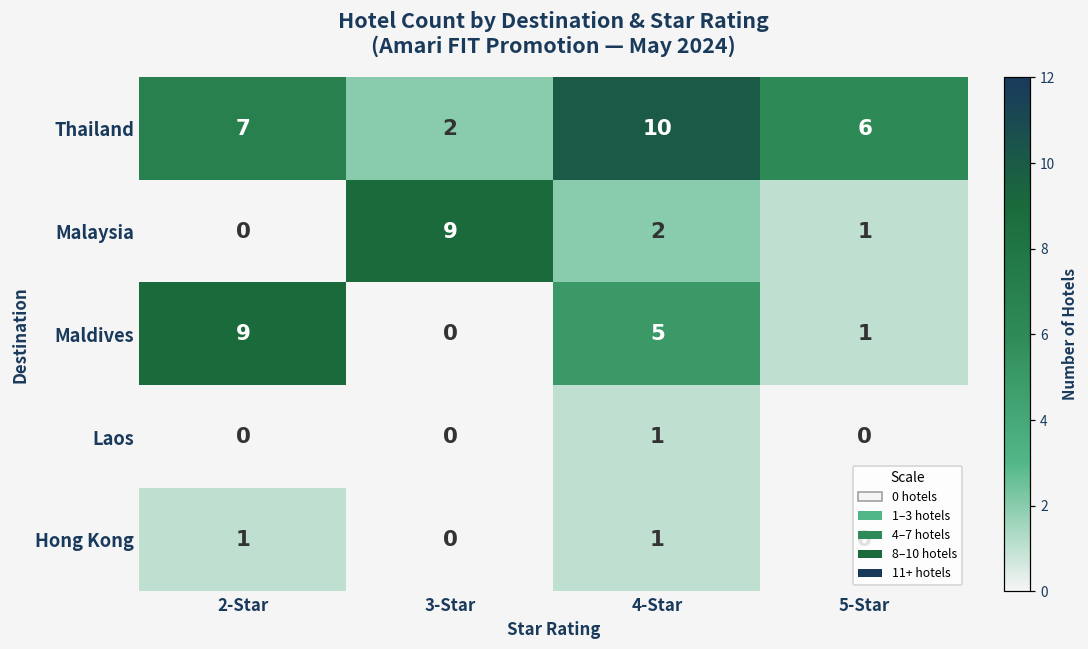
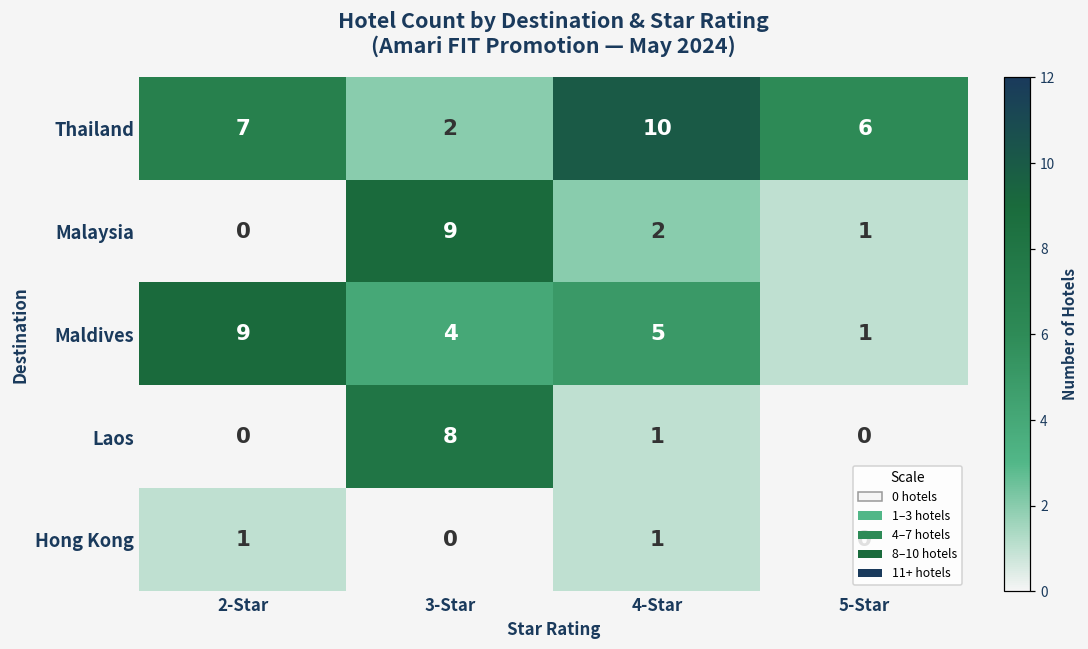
  {
    "Thailand": {
      "2-Star": 7,
      "3-Star": 2,
      "4-Star": 10,
      "5-Star": 6
    },
    "Malaysia": {
      "2-Star": 0,
      "3-Star": 9,
      "4-Star": 2,
      "5-Star": 1
    },
    "Maldives": {
      "2-Star": 9,
-     "3-Star": 0,
+     "3-Star": 4,
      "4-Star": 5,
      "5-Star": 1
    },
    "Laos": {
      "2-Star": 0,
-     "3-Star": 0,
+     "3-Star": 8,
      "4-Star": 1,
      "5-Star": 0
    },
    "Hong Kong": {
      "2-Star": 1,
      "3-Star": 0,
      "4-Star": 1
    }
  }
